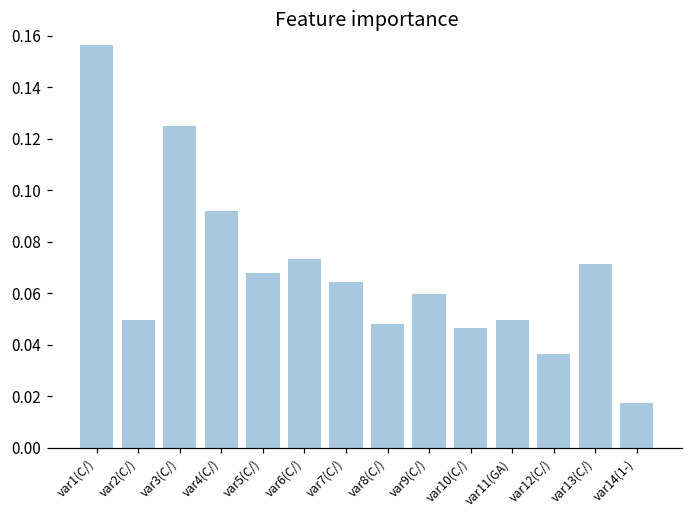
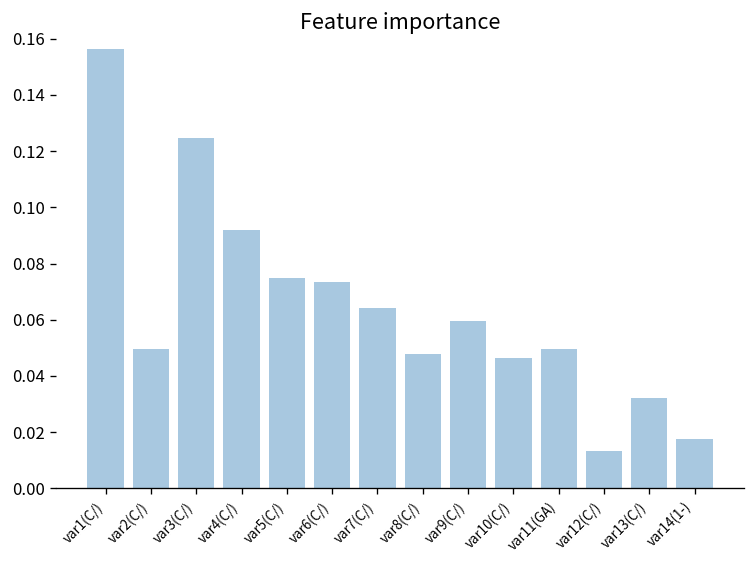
  {
    "var1(C/)": 0.156,
    "var2(C/)": 0.050,
    "var3(C/)": 0.125,
    "var4(C/)": 0.092,
-   "var5(C/)": 0.068,
+   "var5(C/)": 0.075,
    "var6(C/)": 0.073,
    "var7(C/)": 0.064,
    "var8(C/)": 0.048,
    "var9(C/)": 0.060,
    "var10(C/)": 0.046,
    "var11(GA)": 0.049,
-   "var12(C/)": 0.036,
-   "var13(C/)": 0.071,
+   "var12(C/)": 0.013,
+   "var13(C/)": 0.032,
    "var14(1-)": 0.017
  }
